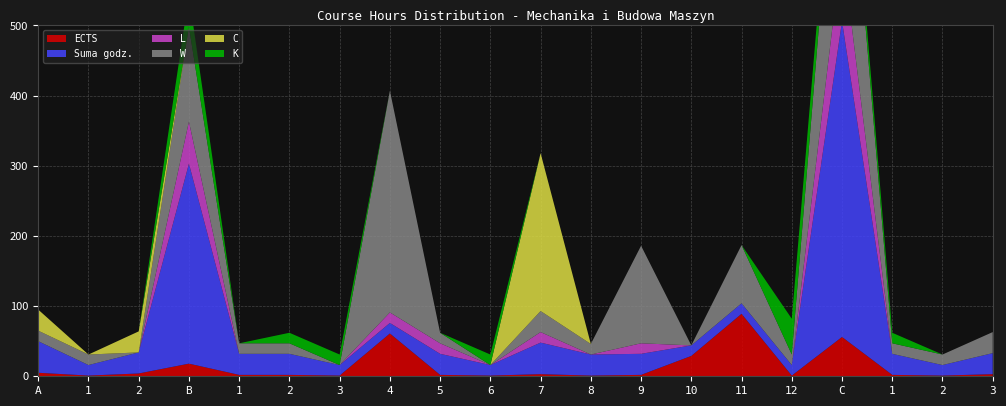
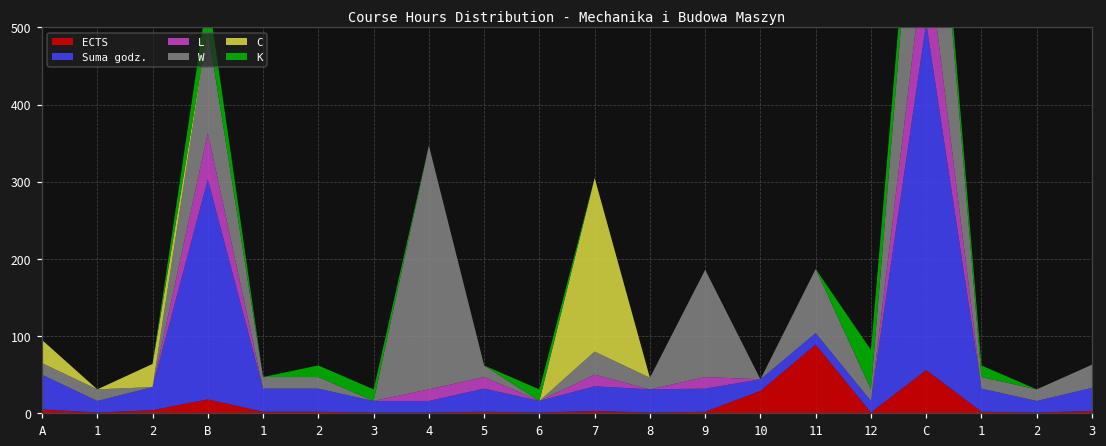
  {
    "ECTS": {
      "A": 10,
      "B": 20,
-     "4": 60,
+     "4": 0,
      "10": 30,
      "11": 90,
      "C": 60
    },
    "Suma godz.": {
      "B": 290,
      "4": 20,
      "5": 30,
-     "7": 50,
+     "7": 30,
      "9": 30
    },
    "L": {
      "B": 60,
      "4": 20,
      "5": 20,
      "7": 20,
      "9": 20
    },
    "W": {
      "A": 20,
      "7": 30
    },
    "K": {
      "6": 20,
      "12": 50
    }
  }
